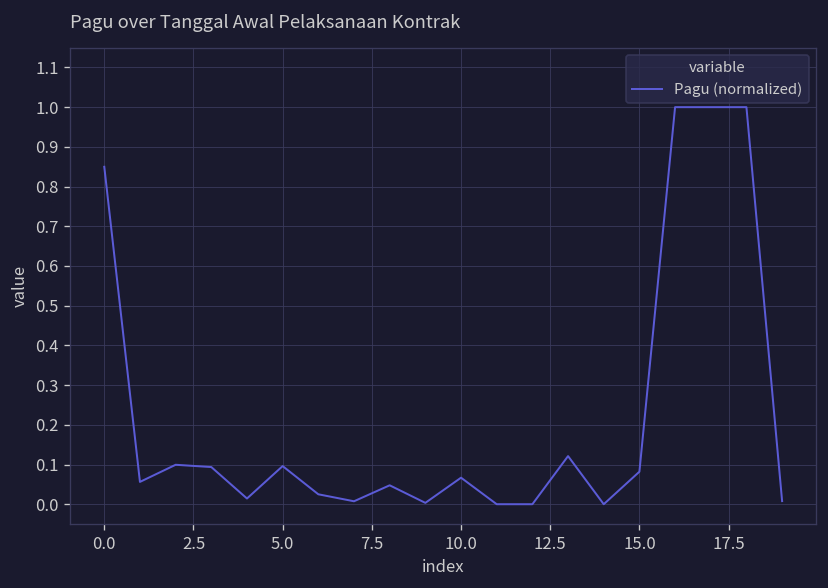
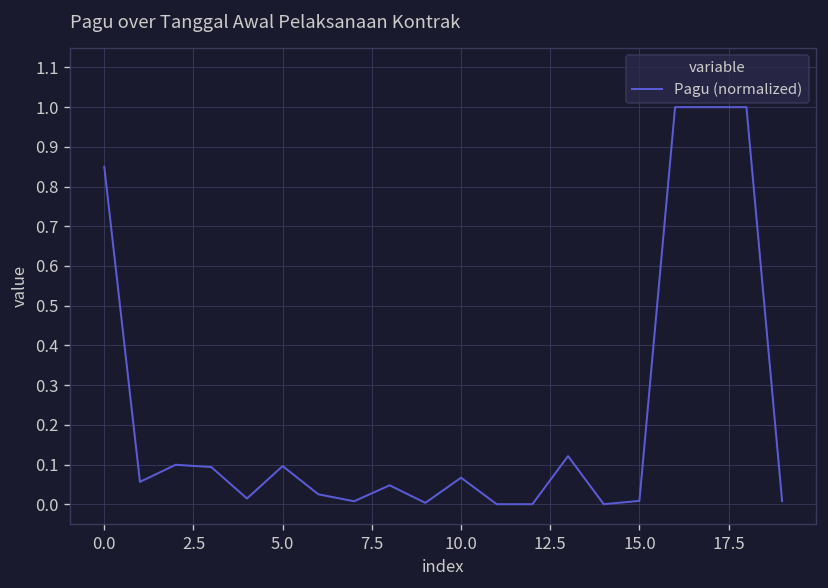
  {
    "0.0": 0.85,
    "5.0": 0.10,
    "10.0": 0.07,
-   "15.0": 0.08
+   "15.0": 0.01
  }
